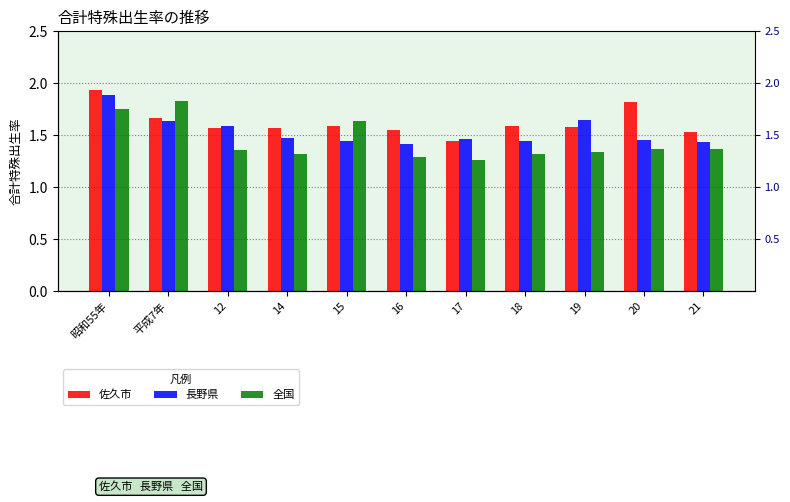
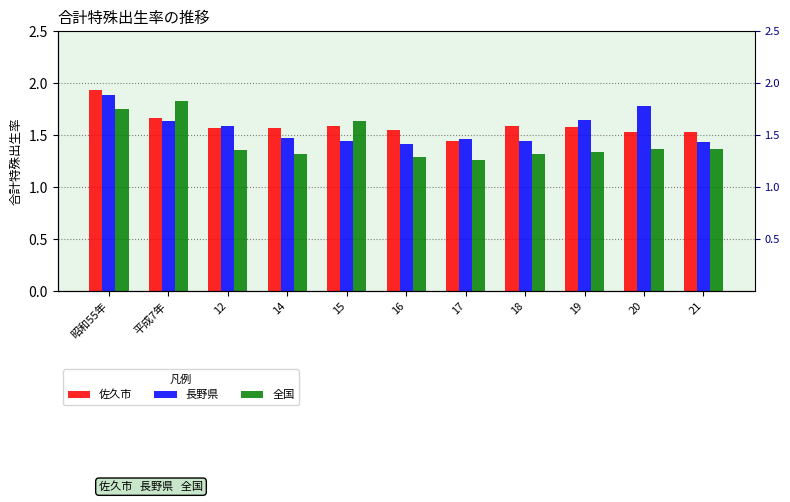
  {
    "佐久市": {
      "昭和55年": 1.94,
      "平成7年": 1.67,
      "12": 1.57,
      "14": 1.57,
      "15": 1.59,
      "16": 1.55,
      "17": 1.44,
      "18": 1.59,
      "19": 1.58,
-     "20": 1.82,
+     "20": 1.53,
      "21": 1.53
    },
    "長野県": {
      "昭和55年": 1.89,
      "平成7年": 1.64,
      "12": 1.59,
      "14": 1.47,
      "15": 1.44,
      "16": 1.42,
      "17": 1.46,
      "18": 1.44,
      "19": 1.65,
-     "20": 1.45,
+     "20": 1.78,
      "21": 1.43
    },
    "全国": {
      "昭和55年": 1.75,
      "平成7年": 1.83,
      "12": 1.36,
      "14": 1.32,
      "15": 1.64,
      "16": 1.29,
      "17": 1.26,
      "18": 1.32,
      "19": 1.34,
      "20": 1.37,
      "21": 1.37
    }
  }
